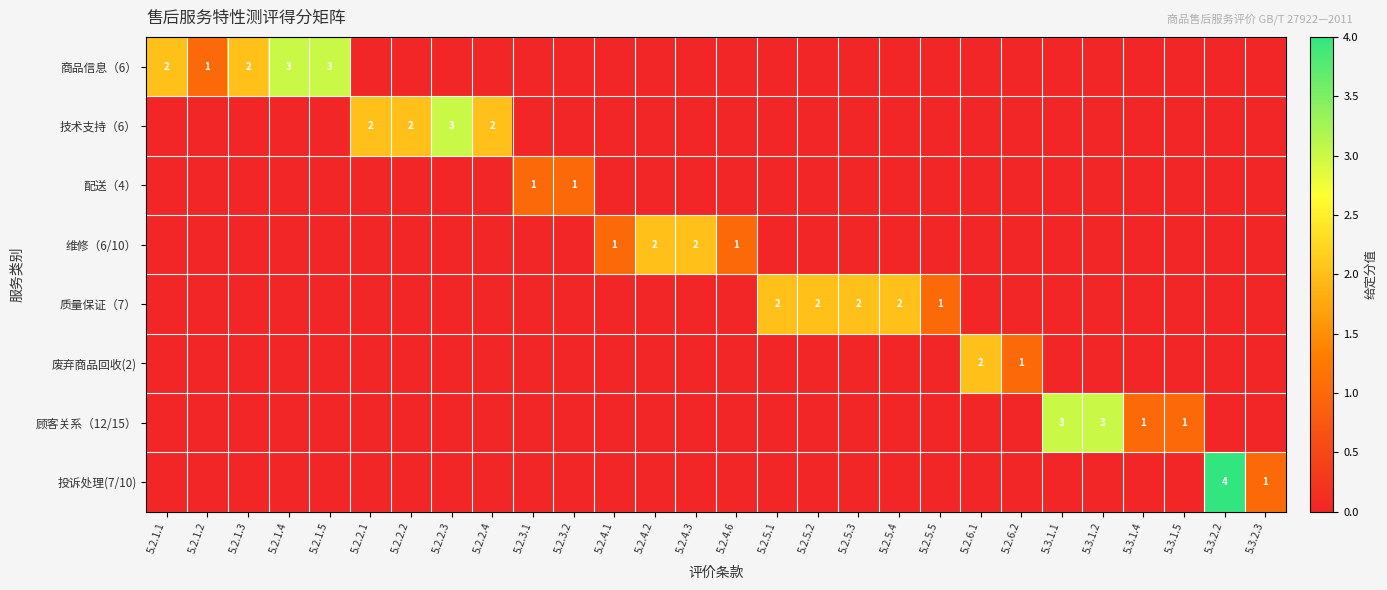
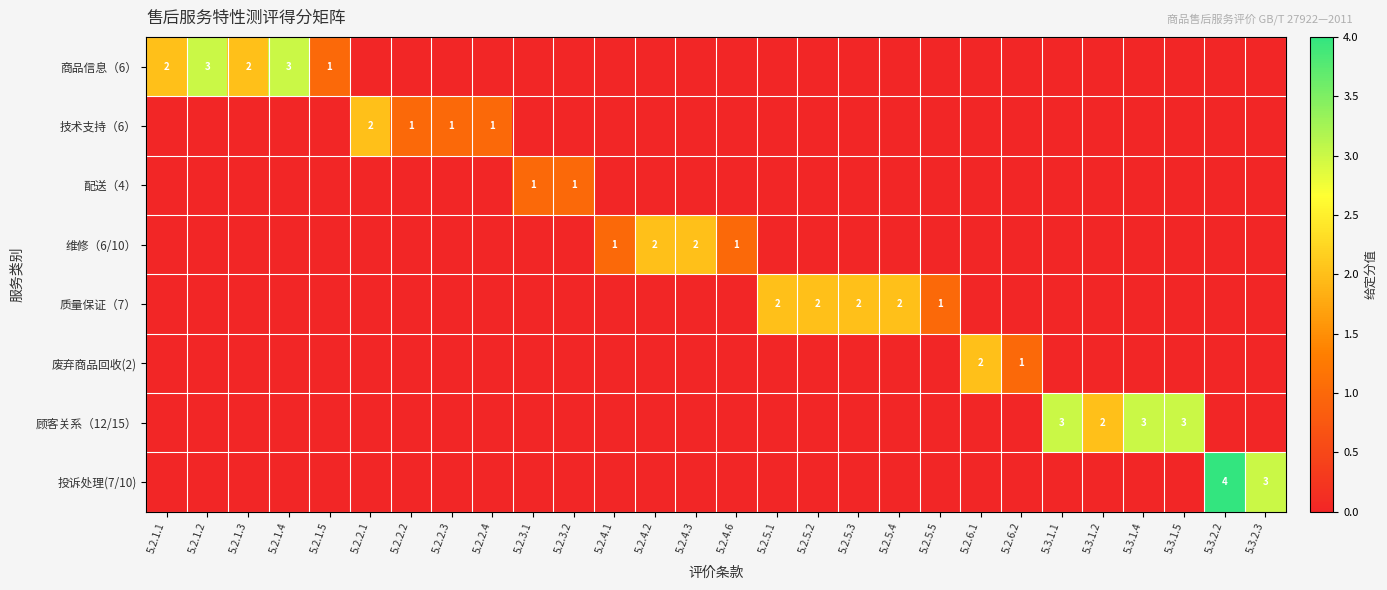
  {
    "商品信息（6）": {
      "5.2.1.1": 2,
-     "5.2.1.2": 1,
+     "5.2.1.2": 3,
      "5.2.1.3": 2,
      "5.2.1.4": 3,
-     "5.2.1.5": 3
+     "5.2.1.5": 1
    },
    "技术支持（6）": {
      "5.2.2.1": 2,
-     "5.2.2.2": 2,
-     "5.2.2.3": 3,
-     "5.2.2.4": 2
+     "5.2.2.2": 1,
+     "5.2.2.3": 1,
+     "5.2.2.4": 1
    },
    "配送（4）": {
      "5.2.3.1": 1,
      "5.2.3.2": 1
    },
    "维修（6/10）": {
      "5.2.4.1": 1,
      "5.2.4.2": 2,
      "5.2.4.3": 2,
      "5.2.4.6": 1
    },
    "质量保证（7）": {
      "5.2.5.1": 2,
      "5.2.5.2": 2,
      "5.2.5.3": 2,
      "5.2.5.4": 2,
      "5.2.5.5": 1
    },
    "废弃商品回收(2)": {
      "5.2.6.1": 2,
      "5.2.6.2": 1
    },
    "顾客关系（12/15）": {
      "5.3.1.1": 3,
-     "5.3.1.2": 3,
-     "5.3.1.4": 1,
-     "5.3.1.5": 1
+     "5.3.1.2": 2,
+     "5.3.1.4": 3,
+     "5.3.1.5": 3
    },
    "投诉处理(7/10)": {
      "5.3.2.2": 4,
-     "5.3.2.3": 1
+     "5.3.2.3": 3
    }
  }
